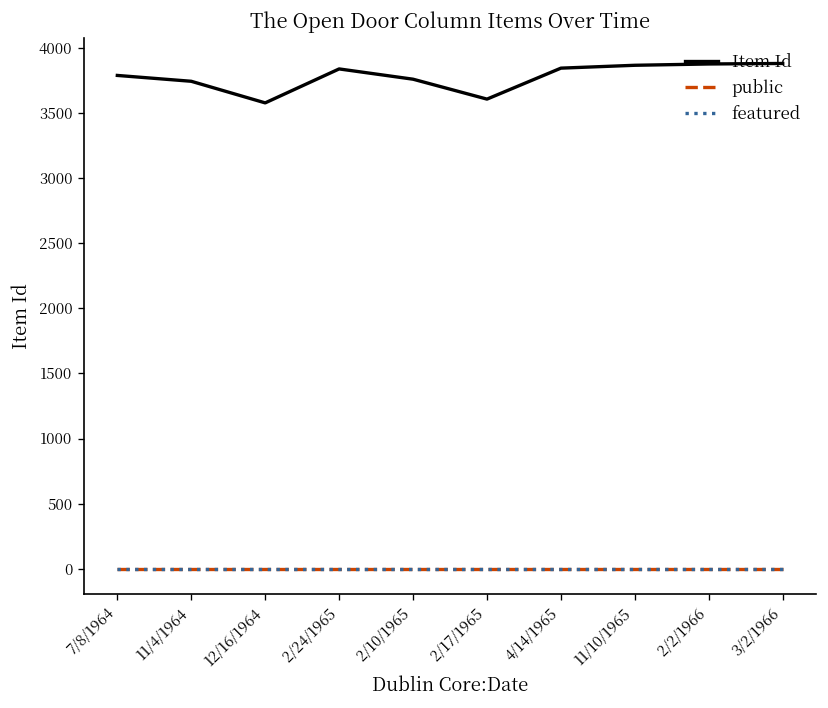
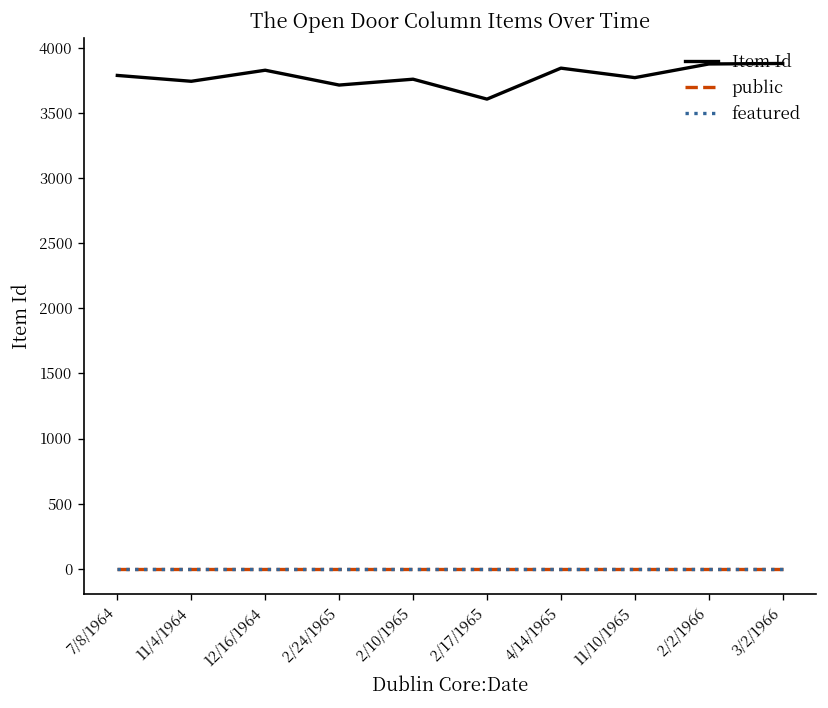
  {
    "Item Id": {
      "7/8/1964": 3790,
      "11/4/1964": 3750,
-     "12/16/1964": 3580,
-     "2/24/1965": 3840,
+     "12/16/1964": 3830,
+     "2/24/1965": 3720,
      "2/10/1965": 3760,
      "2/17/1965": 3610,
      "4/14/1965": 3850,
-     "11/10/1965": 3870,
+     "11/10/1965": 3770,
      "2/2/1966": 3880,
      "3/2/1966": 3880
    },
    "featured": {
      "7/8/1964": 0,
      "11/4/1964": 0,
      "12/16/1964": 0,
      "2/24/1965": 0,
      "2/10/1965": 0,
      "2/17/1965": 0,
      "4/14/1965": 0,
      "11/10/1965": 0,
      "2/2/1966": 0,
      "3/2/1966": 0
    }
  }
